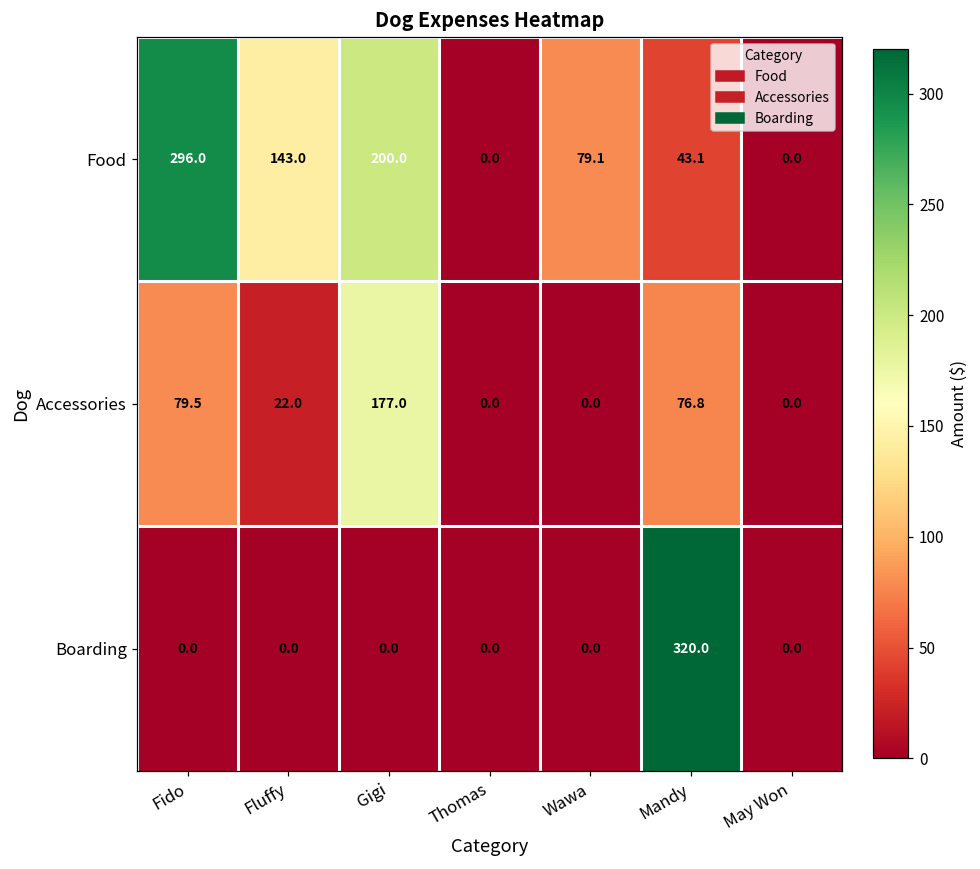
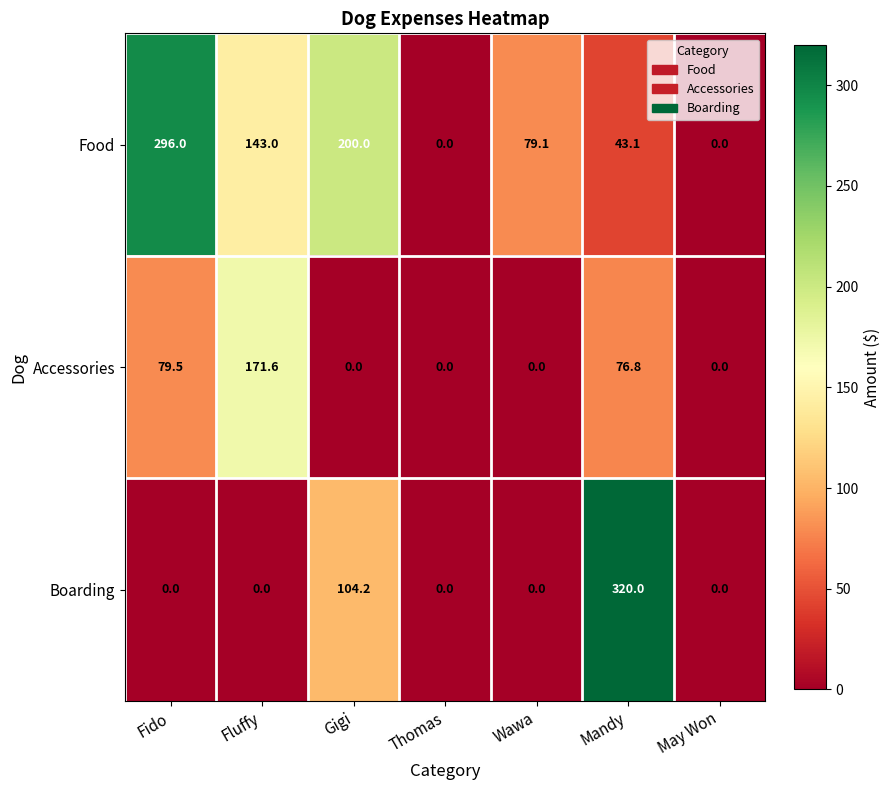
  {
    "Food": {
      "Fido": 296.0,
      "Fluffy": 143.0,
      "Gigi": 200.0,
      "Thomas": 0.0,
      "Wawa": 79.1,
      "Mandy": 43.1,
      "May Won": 0.0
    },
    "Accessories": {
      "Fido": 79.5,
-     "Fluffy": 22.0,
-     "Gigi": 177.0,
+     "Fluffy": 171.6,
+     "Gigi": 0.0,
      "Thomas": 0.0,
      "Wawa": 0.0,
      "Mandy": 76.8,
      "May Won": 0.0
    },
    "Boarding": {
      "Fido": 0.0,
      "Fluffy": 0.0,
-     "Gigi": 0.0,
+     "Gigi": 104.2,
      "Thomas": 0.0,
      "Wawa": 0.0,
      "Mandy": 320.0,
      "May Won": 0.0
    }
  }
